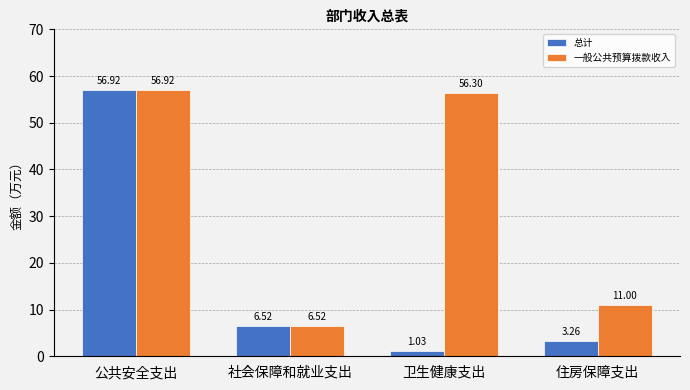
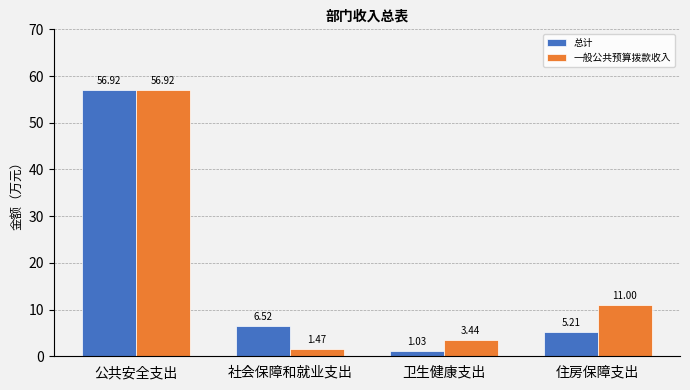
  {
    "总计": {
      "公共安全支出": 56.92,
      "社会保障和就业支出": 6.52,
      "卫生健康支出": 1.03,
-     "住房保障支出": 3.26
+     "住房保障支出": 5.21
    },
    "一般公共预算拨款收入": {
      "公共安全支出": 56.92,
-     "社会保障和就业支出": 6.52,
-     "卫生健康支出": 56.30,
+     "社会保障和就业支出": 1.47,
+     "卫生健康支出": 3.44,
      "住房保障支出": 11.00
    }
  }
